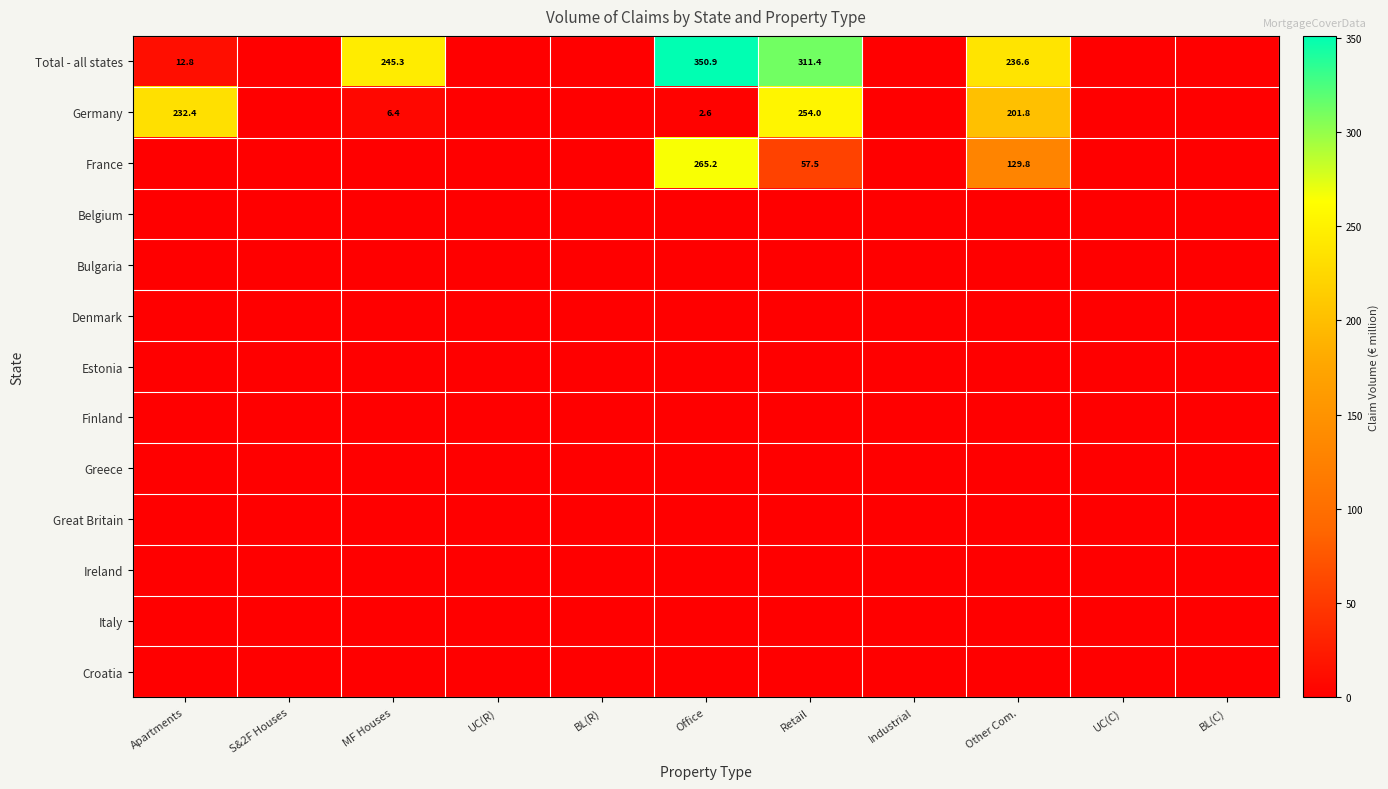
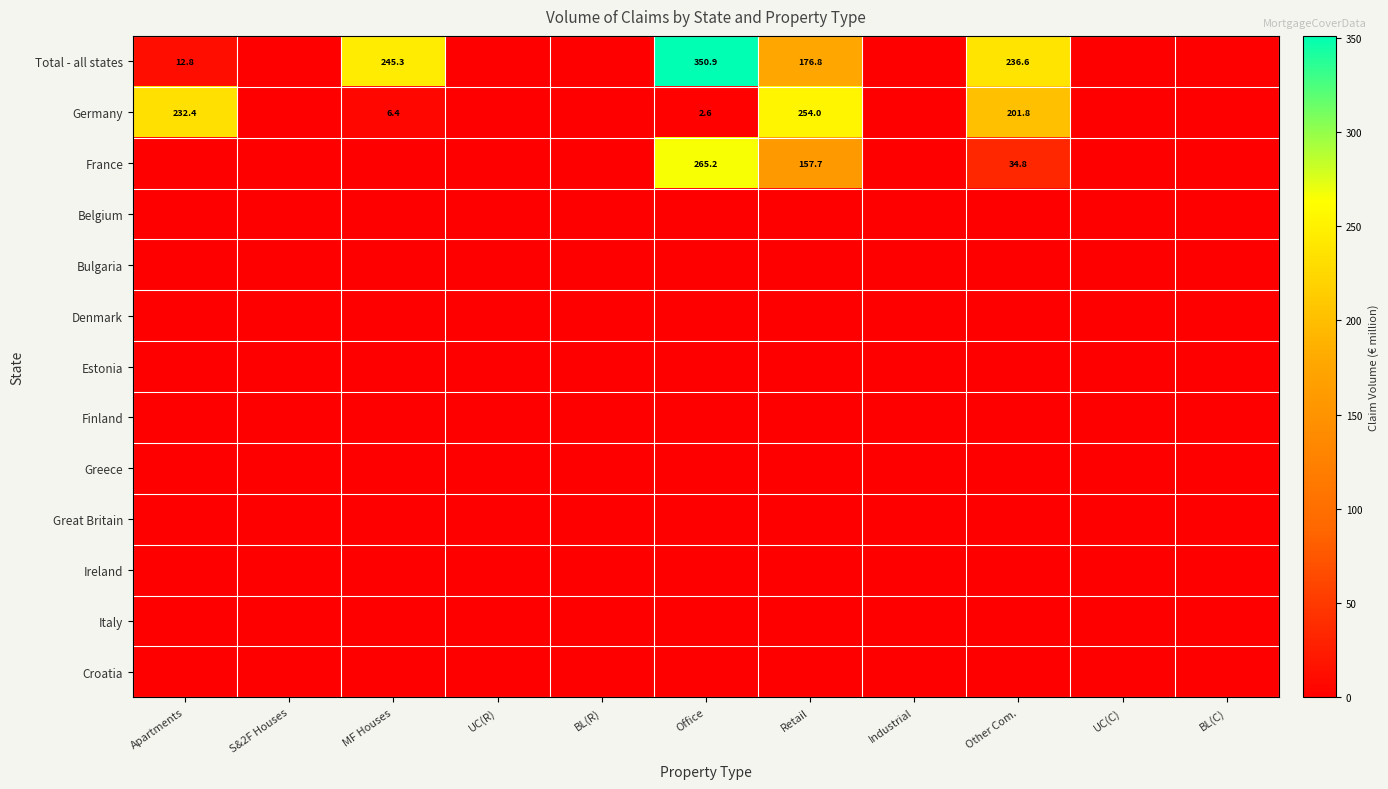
  {
    "Total - all states": {
      "Apartments": 12.8,
      "MF Houses": 245.3,
      "Office": 350.9,
-     "Retail": 311.4,
+     "Retail": 176.8,
      "Other Com.": 236.6
    },
    "Germany": {
      "Apartments": 232.4,
      "MF Houses": 6.4,
      "Office": 2.6,
      "Retail": 254.0,
      "Other Com.": 201.8
    },
    "France": {
      "Office": 265.2,
-     "Retail": 57.5,
-     "Other Com.": 129.8
+     "Retail": 157.7,
+     "Other Com.": 34.8
    }
  }
